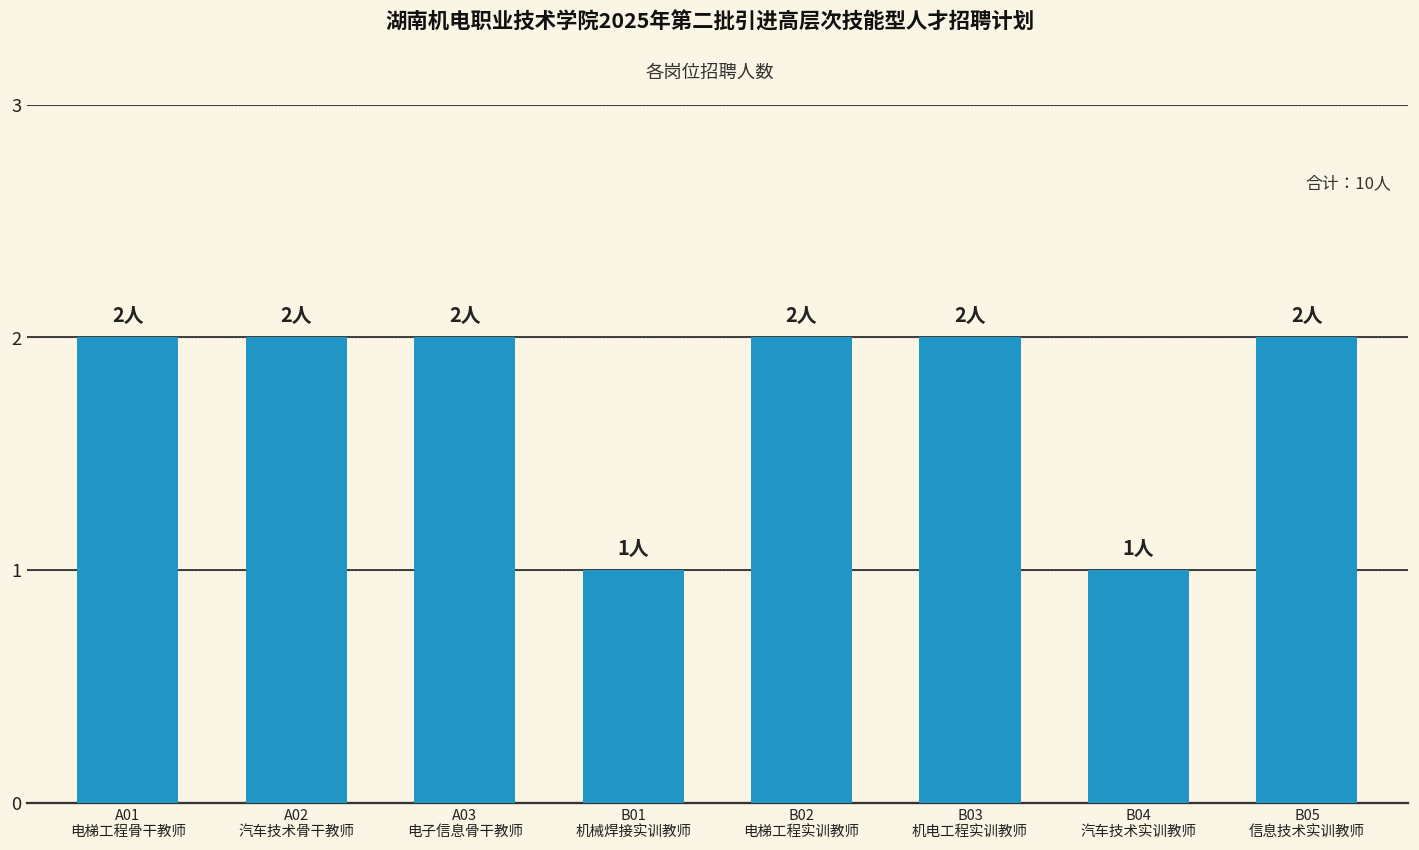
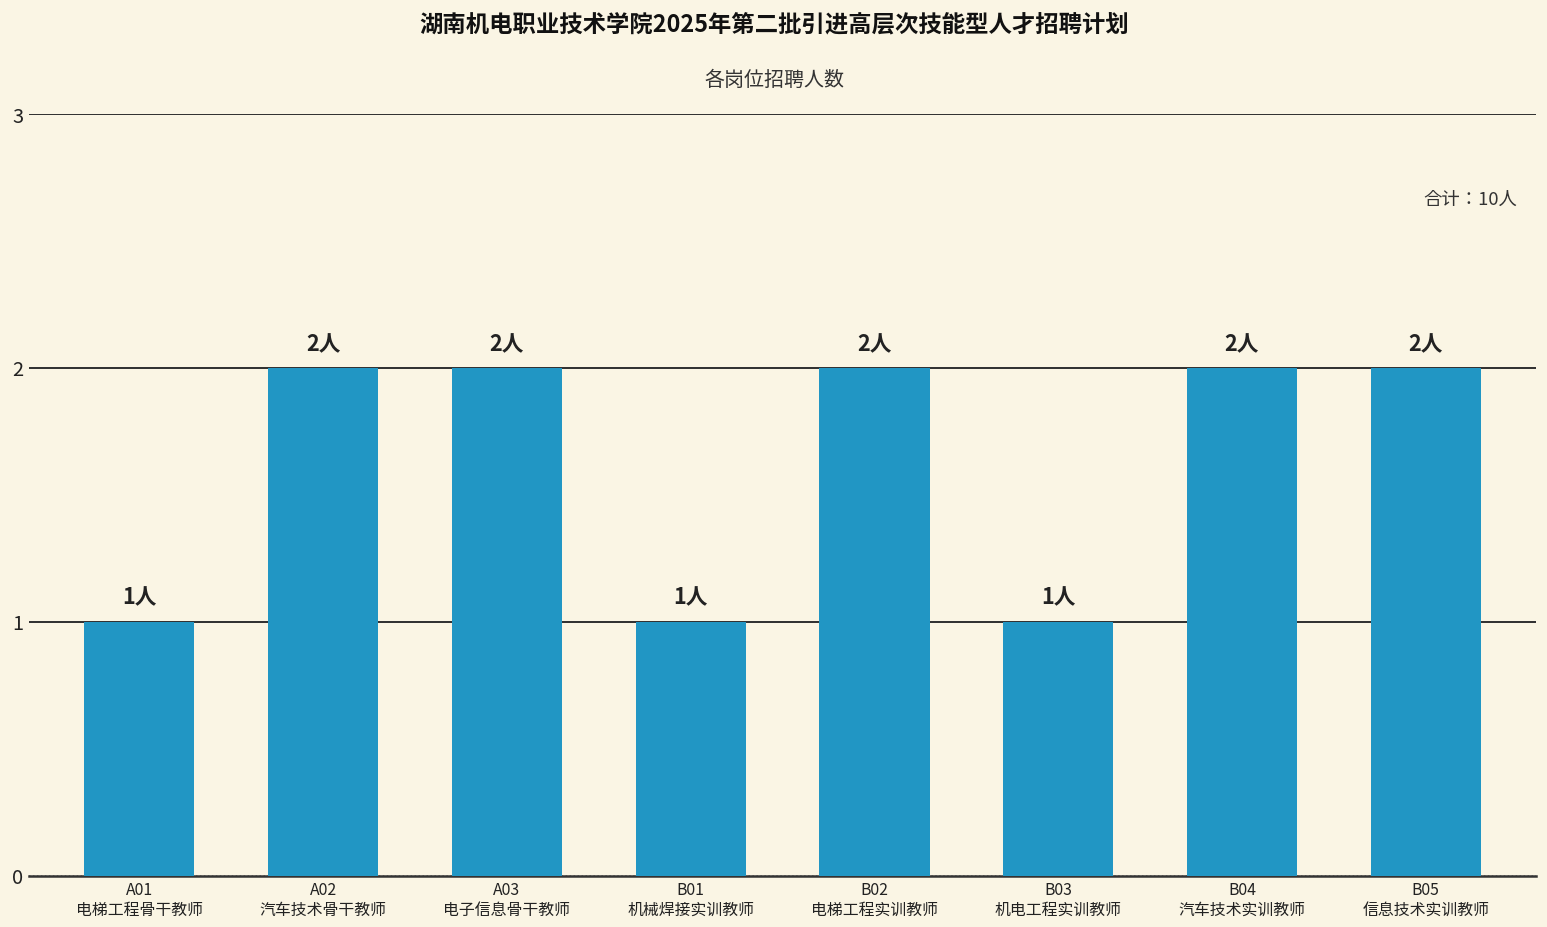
  {
-   "A01 电梯工程骨干教师": "2人",
+   "A01 电梯工程骨干教师": "1人",
    "A02 汽车技术骨干教师": "2人",
    "A03 电子信息骨干教师": "2人",
    "B01 机械焊接实训教师": "1人",
    "B02 电梯工程实训教师": "2人",
-   "B03 机电工程实训教师": "2人",
-   "B04 汽车技术实训教师": "1人",
+   "B03 机电工程实训教师": "1人",
+   "B04 汽车技术实训教师": "2人",
    "B05 信息技术实训教师": "2人"
  }
